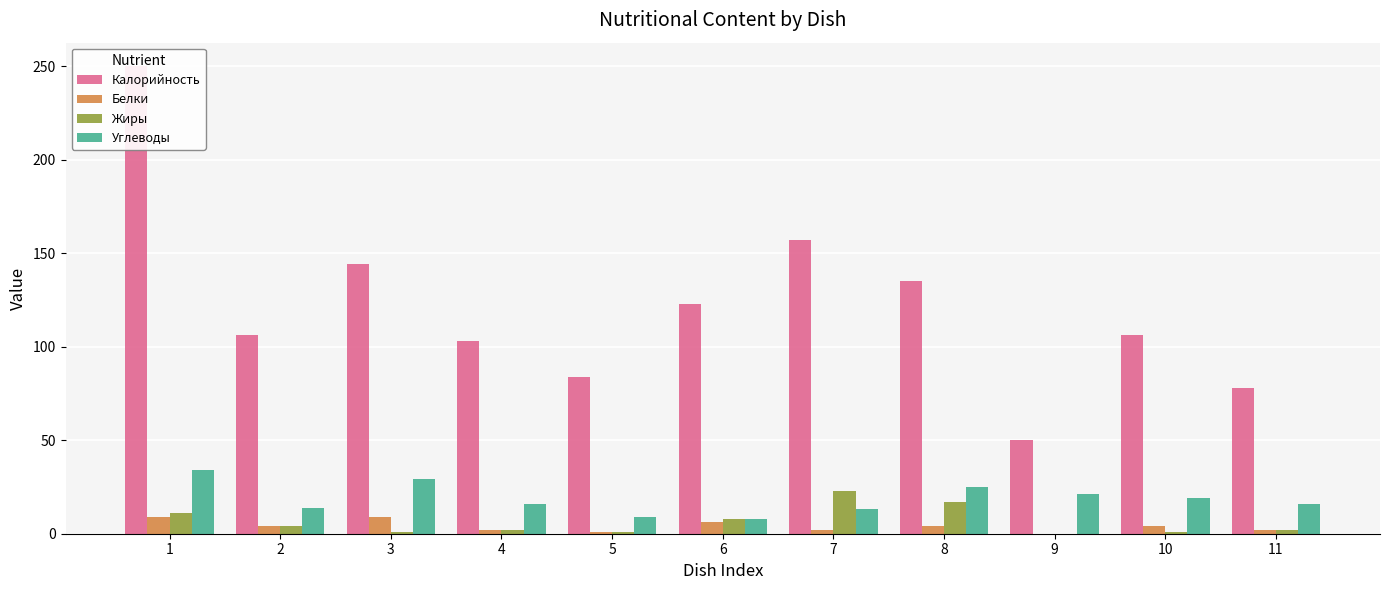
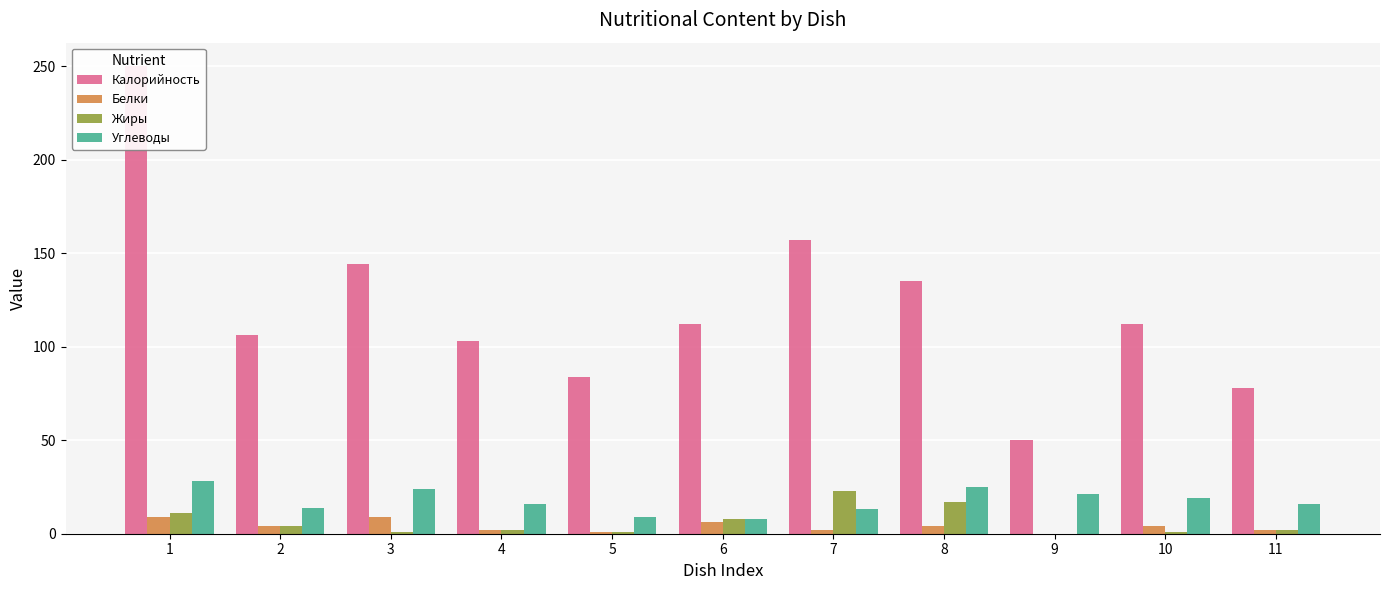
  {
    "Калорийность": {
      "2": 106,
      "3": 144,
      "4": 103,
      "5": 84,
-     "6": 123,
+     "6": 112,
      "7": 157,
      "8": 135,
      "9": 50,
-     "10": 106,
+     "10": 112,
      "11": 78
    },
    "Белки": {
      "1": 9,
      "2": 4,
      "3": 9,
      "4": 2,
      "6": 6,
      "7": 2,
      "8": 4,
      "9": 0,
      "10": 4,
      "11": 2
    },
    "Жиры": {
      "1": 11,
      "2": 4,
      "4": 2,
      "6": 8,
      "7": 23,
      "8": 17,
      "9": 0,
      "11": 2
    },
    "Углеводы": {
-     "1": 34,
+     "1": 28,
      "2": 14,
-     "3": 29,
+     "3": 24,
      "4": 16,
      "5": 9,
      "6": 8,
      "7": 13,
      "8": 25,
      "9": 21,
      "10": 19,
      "11": 16
    }
  }
